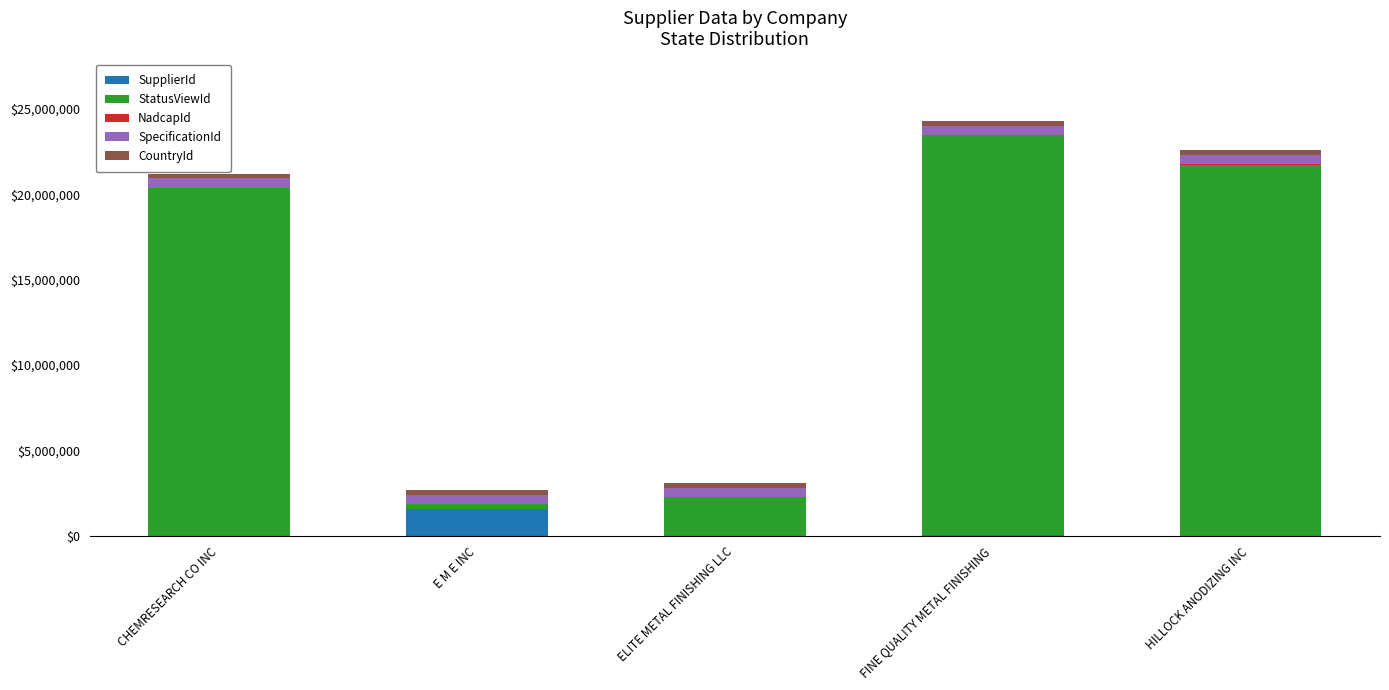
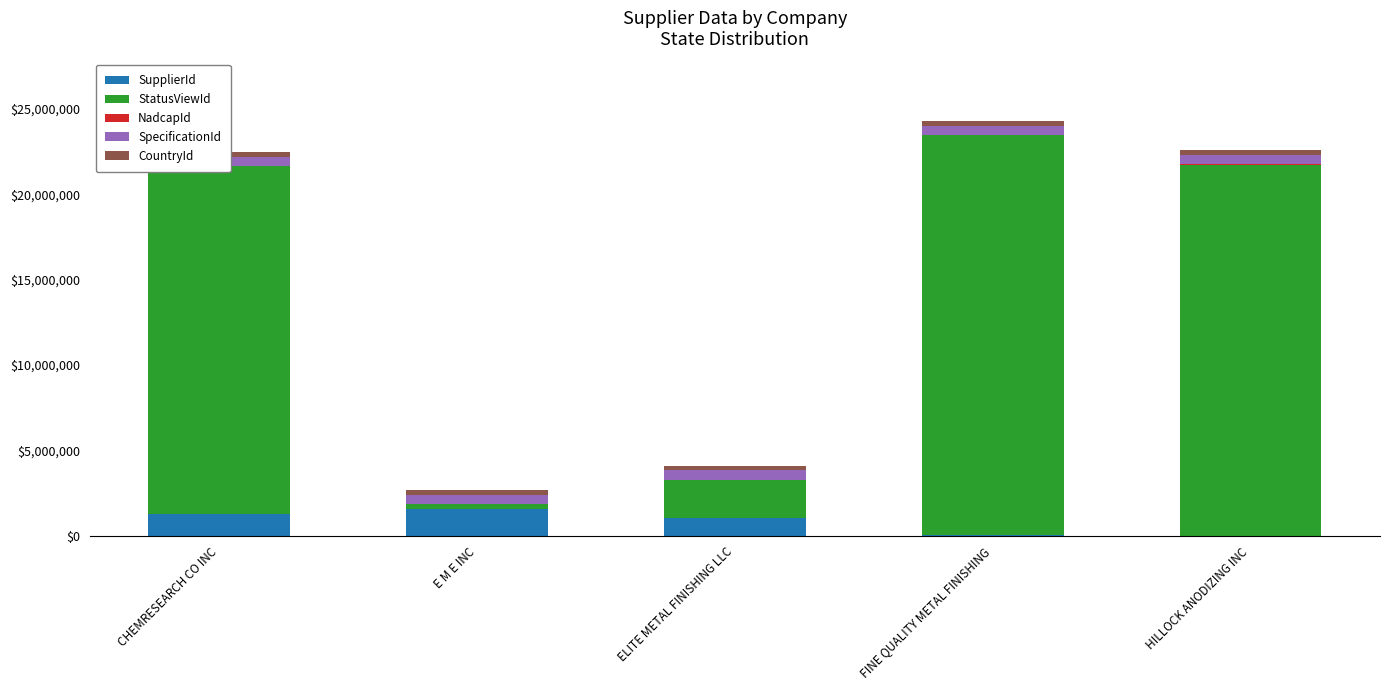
  {
    "SupplierId": {
-     "CHEMRESEARCH CO INC": "$0",
+     "CHEMRESEARCH CO INC": "$1,300,000",
      "E M E INC": "$1,600,000",
-     "ELITE METAL FINISHING LLC": "$0"
+     "ELITE METAL FINISHING LLC": "$1,000,000"
    },
    "NadcapId": {
      "E M E INC": "$300,000",
      "ELITE METAL FINISHING LLC": "$2,200,000",
      "FINE QUALITY METAL FINISHING": "$23,400,000",
      "HILLOCK ANODIZING INC": "$21,700,000"
    },
    "SpecificationId": {
      "E M E INC": "$600,000",
      "ELITE METAL FINISHING LLC": "$600,000",
      "FINE QUALITY METAL FINISHING": "$600,000",
      "HILLOCK ANODIZING INC": "$600,000"
    },
    "CountryId": {
      "E M E INC": "$300,000",
      "ELITE METAL FINISHING LLC": "$300,000",
      "FINE QUALITY METAL FINISHING": "$300,000",
      "HILLOCK ANODIZING INC": "$300,000"
    }
  }
